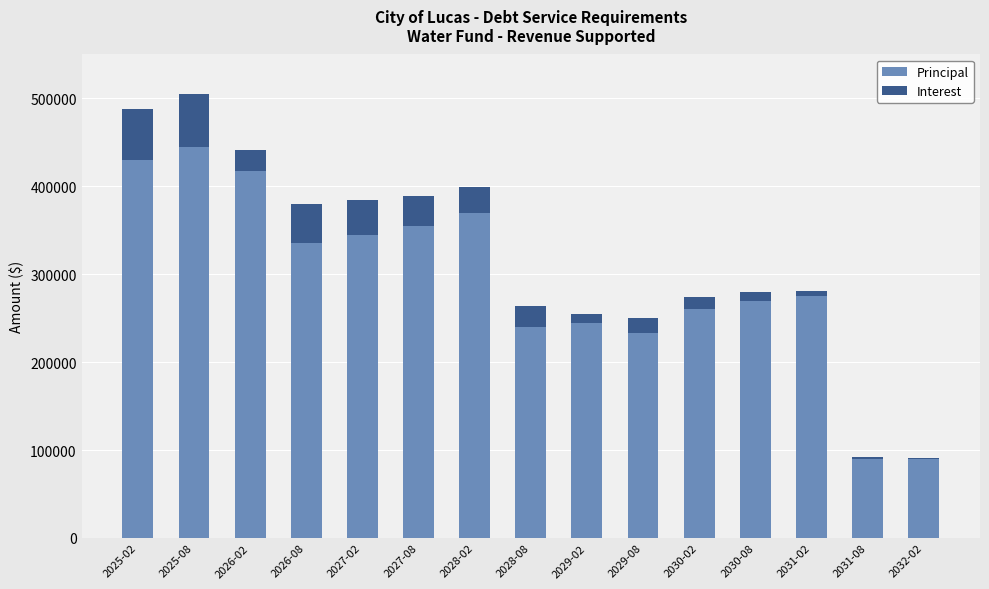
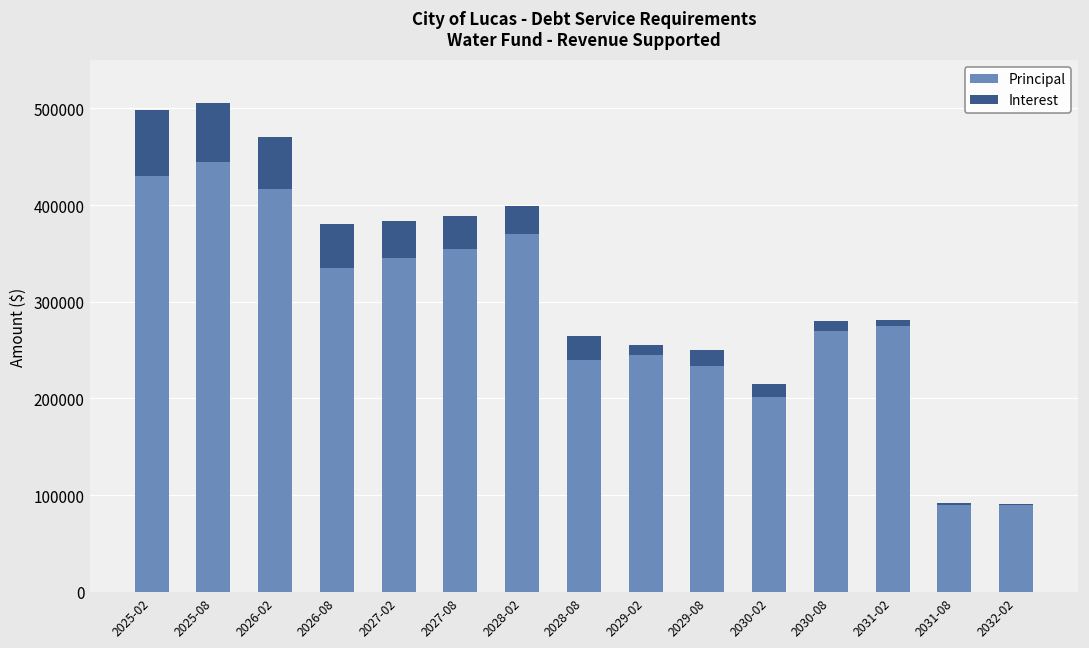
  {
    "Principal": {
      "2025-02": 430000,
      "2025-08": 450000,
      "2026-02": 420000,
      "2026-08": 340000,
      "2027-02": 350000,
      "2027-08": 360000,
      "2028-02": 370000,
      "2028-08": 240000,
      "2029-02": 250000,
      "2029-08": 230000,
-     "2030-02": 260000,
+     "2030-02": 200000,
      "2030-08": 270000,
      "2031-02": 280000,
      "2031-08": 90000,
      "2032-02": 90000
    },
    "Interest": {
-     "2025-02": 60000,
+     "2025-02": 70000,
      "2025-08": 60000,
-     "2026-02": 20000,
+     "2026-02": 50000,
      "2026-08": 50000,
      "2027-02": 40000,
      "2027-08": 30000,
      "2028-02": 30000,
      "2028-08": 20000,
      "2029-02": 10000,
      "2029-08": 20000,
      "2030-02": 10000,
      "2030-08": 10000,
      "2031-02": 10000
    }
  }
